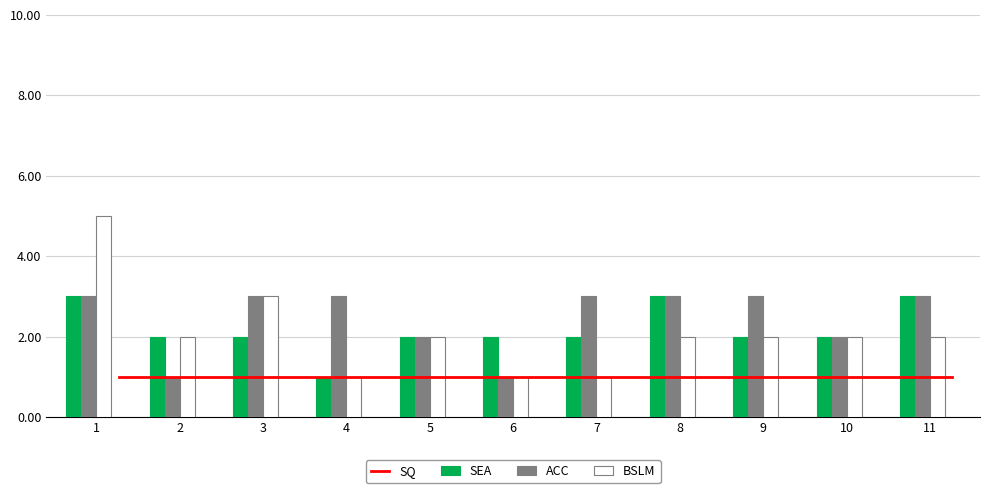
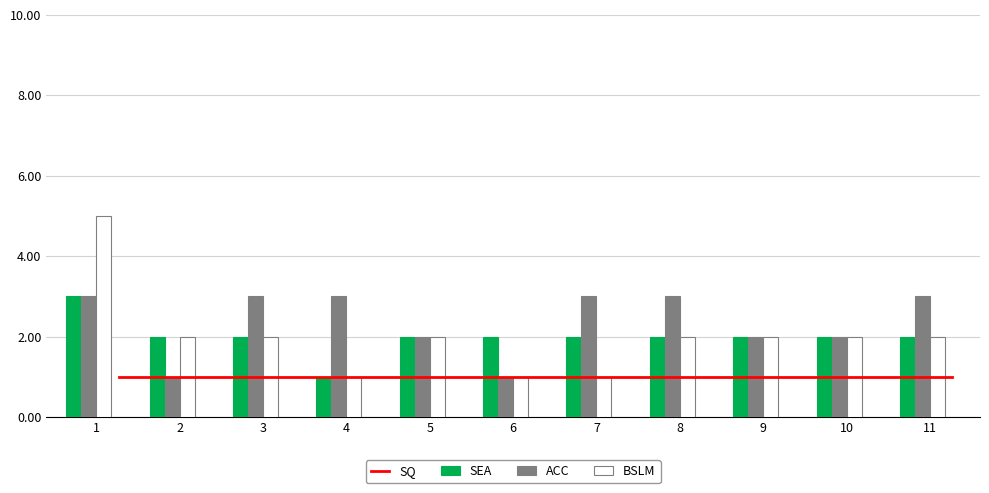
  {
    "SEA": {
      "1": 3,
      "2": 2,
      "3": 2,
      "4": 1,
      "5": 2,
      "6": 2,
      "7": 2,
-     "8": 3,
+     "8": 2,
      "9": 2,
      "10": 2,
-     "11": 3
+     "11": 2
    },
    "ACC": {
      "1": 3,
      "2": 1,
      "3": 3,
      "4": 3,
      "5": 2,
      "6": 1,
      "7": 3,
      "8": 3,
-     "9": 3,
+     "9": 2,
      "10": 2,
      "11": 3
    },
    "BSLM": {
      "1": 5,
      "2": 2,
-     "3": 3,
+     "3": 2,
      "4": 1,
      "5": 2,
      "6": 1,
      "7": 1,
      "8": 2,
      "9": 2,
      "10": 2,
      "11": 2
    }
  }
